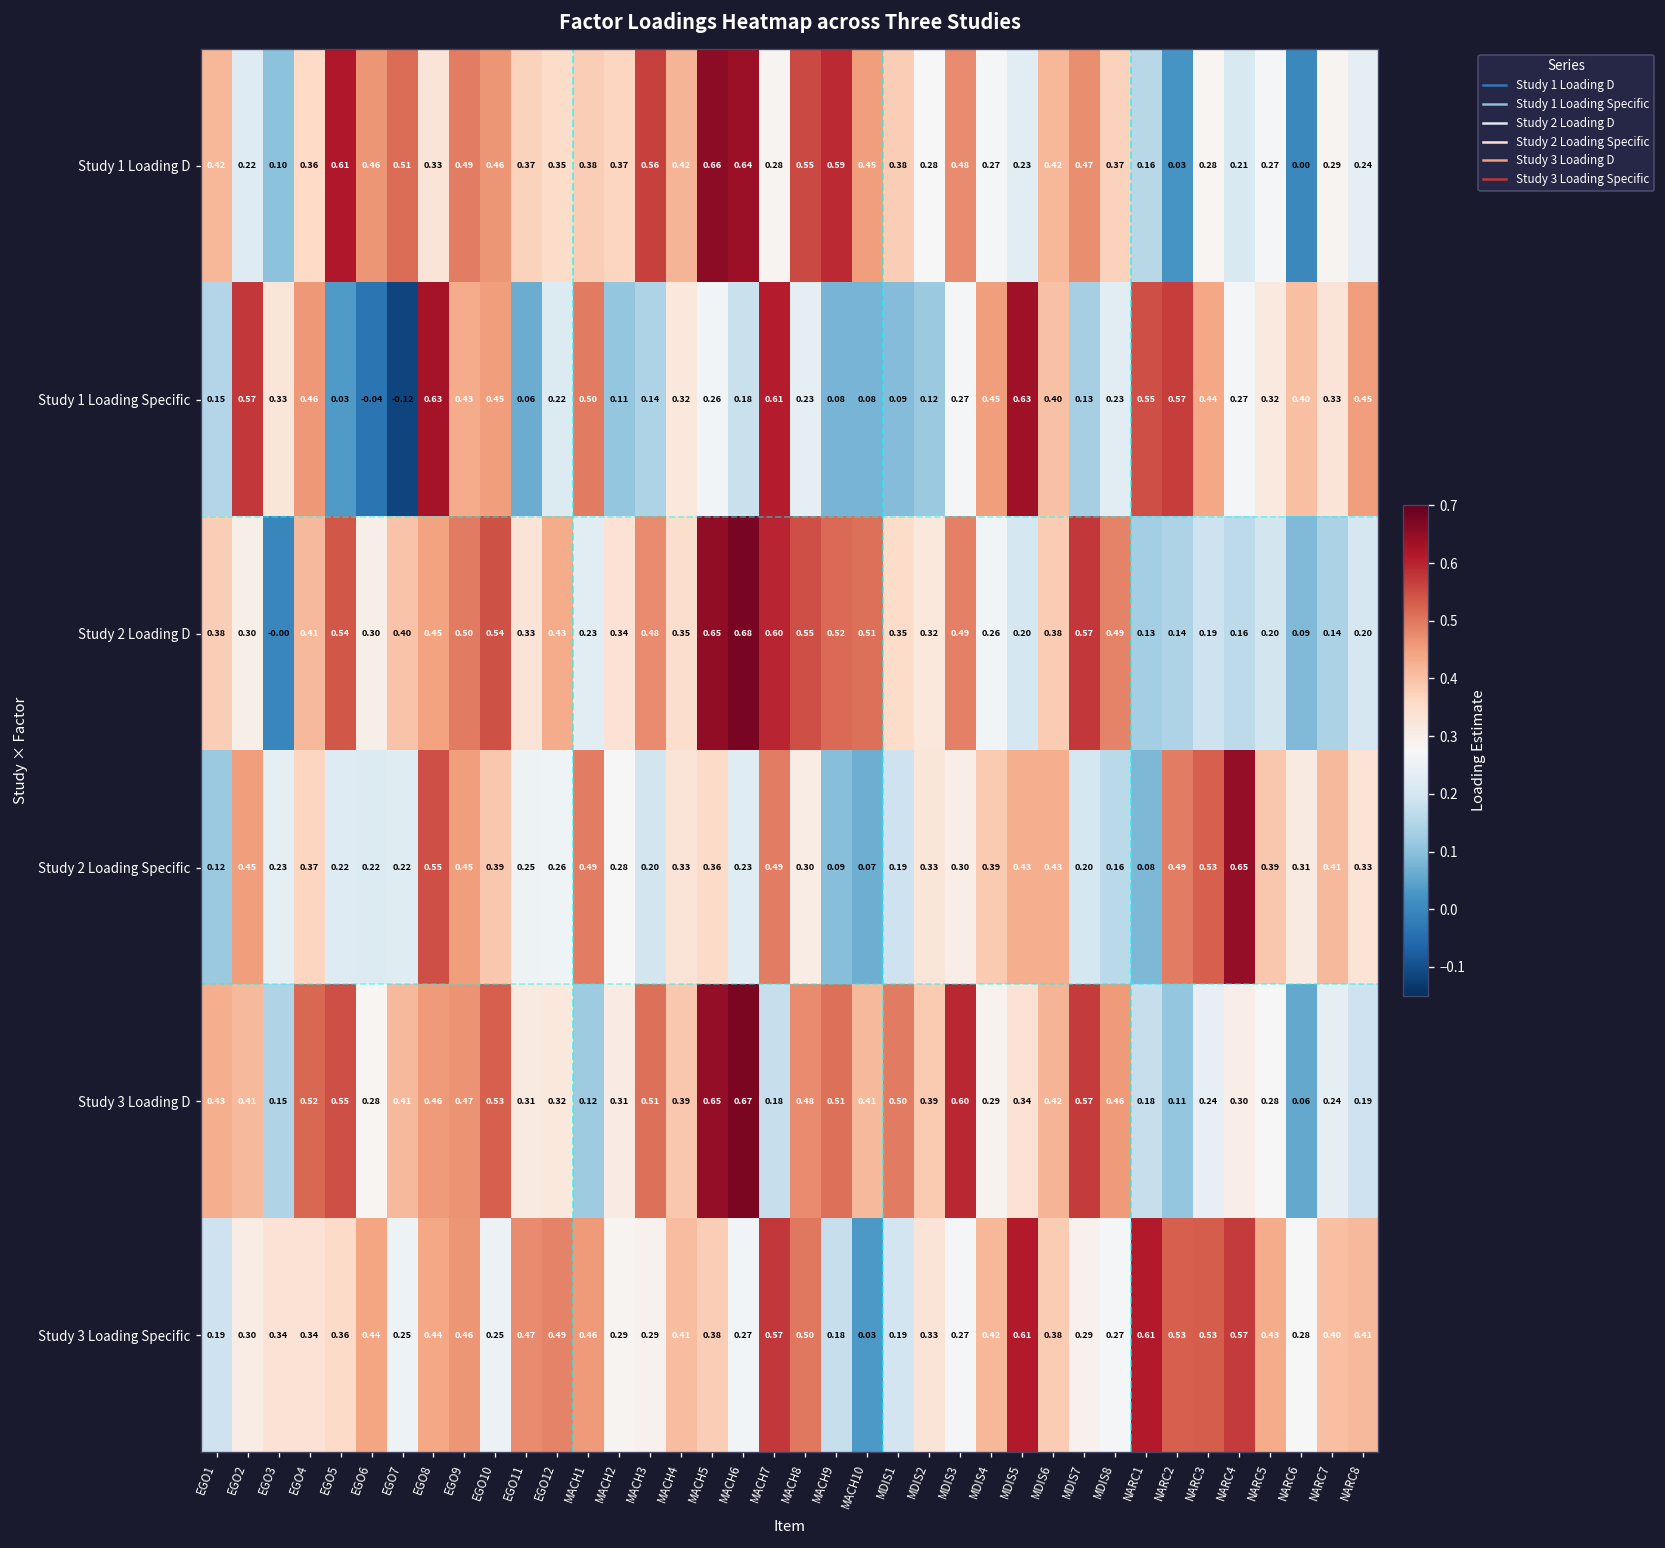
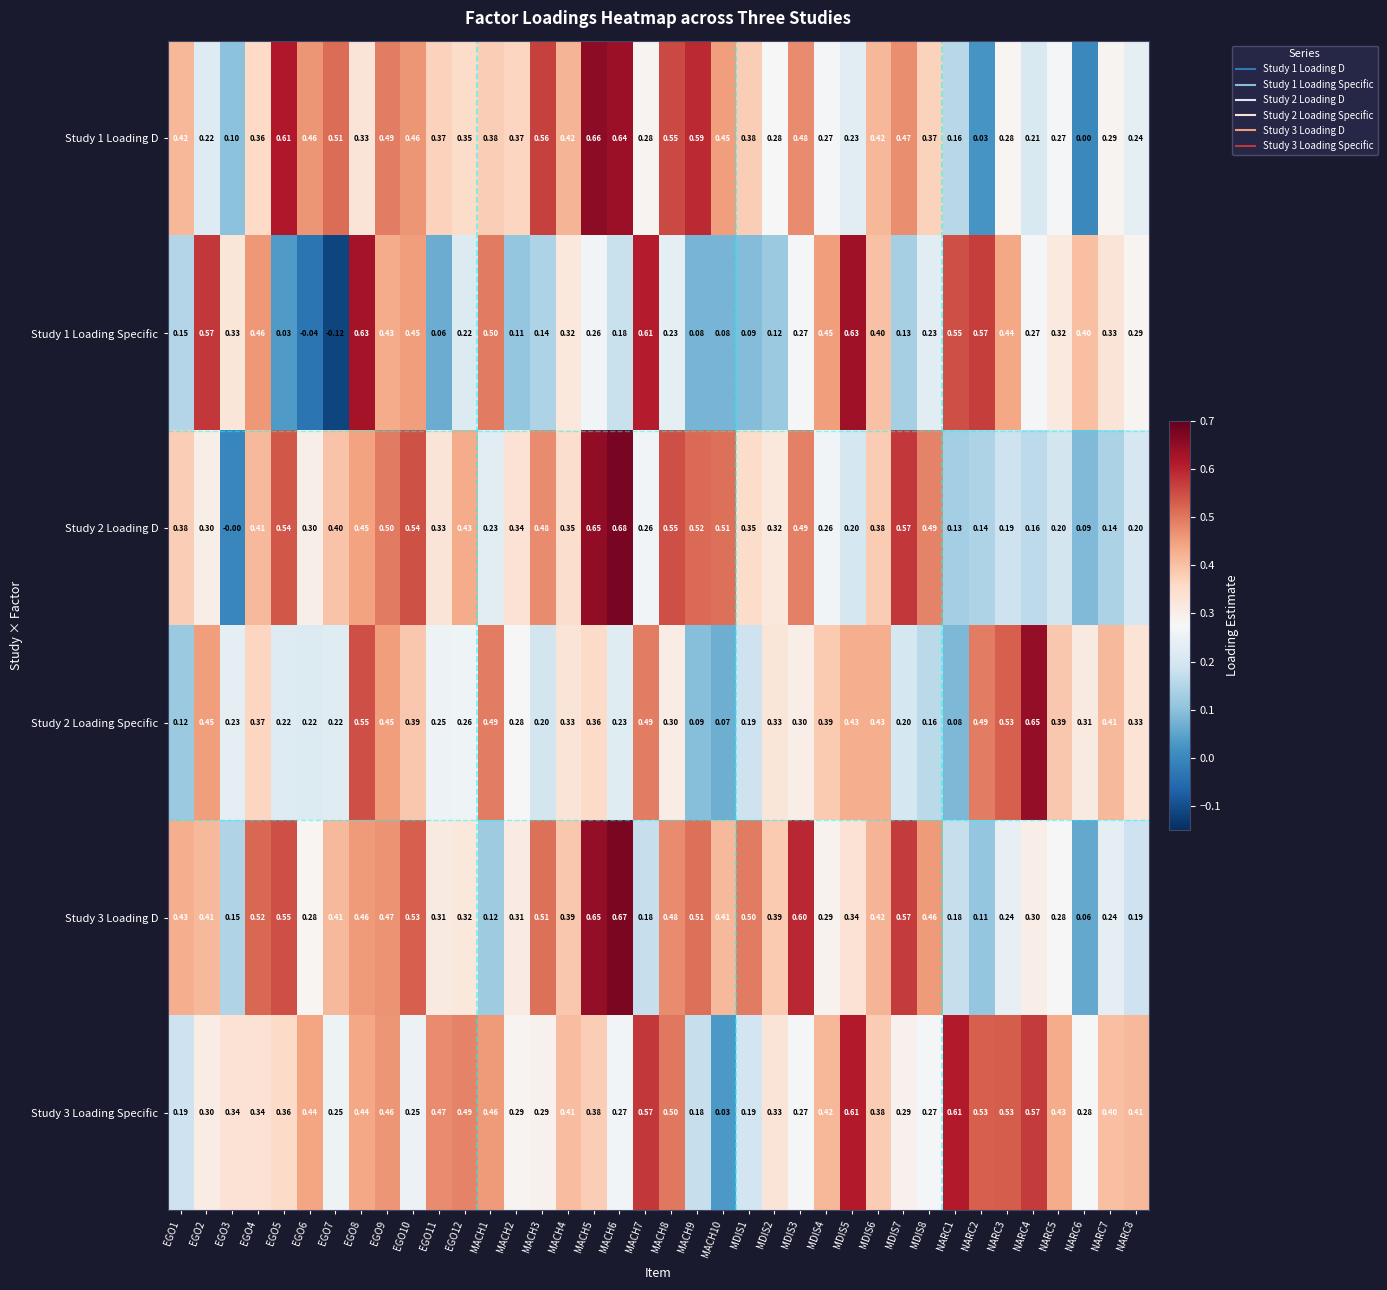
  {
    "Study 1 Loading Specific": {
      "EGO1": 0.15,
      "EGO2": 0.57,
      "EGO3": 0.33,
      "EGO4": 0.46,
      "EGO5": 0.03,
      "EGO6": -0.04,
      "EGO7": -0.12,
      "EGO8": 0.63,
      "EGO9": 0.43,
      "EGO10": 0.45,
      "EGO11": 0.06,
      "EGO12": 0.22,
      "MACH1": 0.50,
      "MACH2": 0.11,
      "MACH3": 0.14,
      "MACH4": 0.32,
      "MACH5": 0.26,
      "MACH6": 0.18,
      "MACH7": 0.61,
      "MACH8": 0.23,
      "MACH9": 0.08,
      "MACH10": 0.08,
      "MDIS1": 0.09,
      "MDIS2": 0.12,
      "MDIS3": 0.27,
      "MDIS4": 0.45,
      "MDIS5": 0.63,
      "MDIS6": 0.40,
      "MDIS7": 0.13,
      "MDIS8": 0.23,
      "NARC1": 0.55,
      "NARC2": 0.57,
      "NARC3": 0.44,
      "NARC4": 0.27,
      "NARC5": 0.32,
      "NARC6": 0.40,
      "NARC7": 0.33,
-     "NARC8": 0.45
+     "NARC8": 0.29
    },
    "Study 2 Loading D": {
      "EGO1": 0.38,
      "EGO2": 0.30,
      "EGO3": -0.00,
      "EGO4": 0.41,
      "EGO5": 0.54,
      "EGO6": 0.30,
      "EGO7": 0.40,
      "EGO8": 0.45,
      "EGO9": 0.50,
      "EGO10": 0.54,
      "EGO11": 0.33,
      "EGO12": 0.43,
      "MACH1": 0.23,
      "MACH2": 0.34,
      "MACH3": 0.48,
      "MACH4": 0.35,
      "MACH5": 0.65,
      "MACH6": 0.68,
-     "MACH7": 0.60,
+     "MACH7": 0.26,
      "MACH8": 0.55,
      "MACH9": 0.52,
      "MACH10": 0.51,
      "MDIS1": 0.35,
      "MDIS2": 0.32,
      "MDIS3": 0.49,
      "MDIS4": 0.26,
      "MDIS5": 0.20,
      "MDIS6": 0.38,
      "MDIS7": 0.57,
      "MDIS8": 0.49,
      "NARC1": 0.13,
      "NARC2": 0.14,
      "NARC3": 0.19,
      "NARC4": 0.16,
      "NARC5": 0.20,
      "NARC6": 0.09,
      "NARC7": 0.14,
      "NARC8": 0.20
    }
  }
